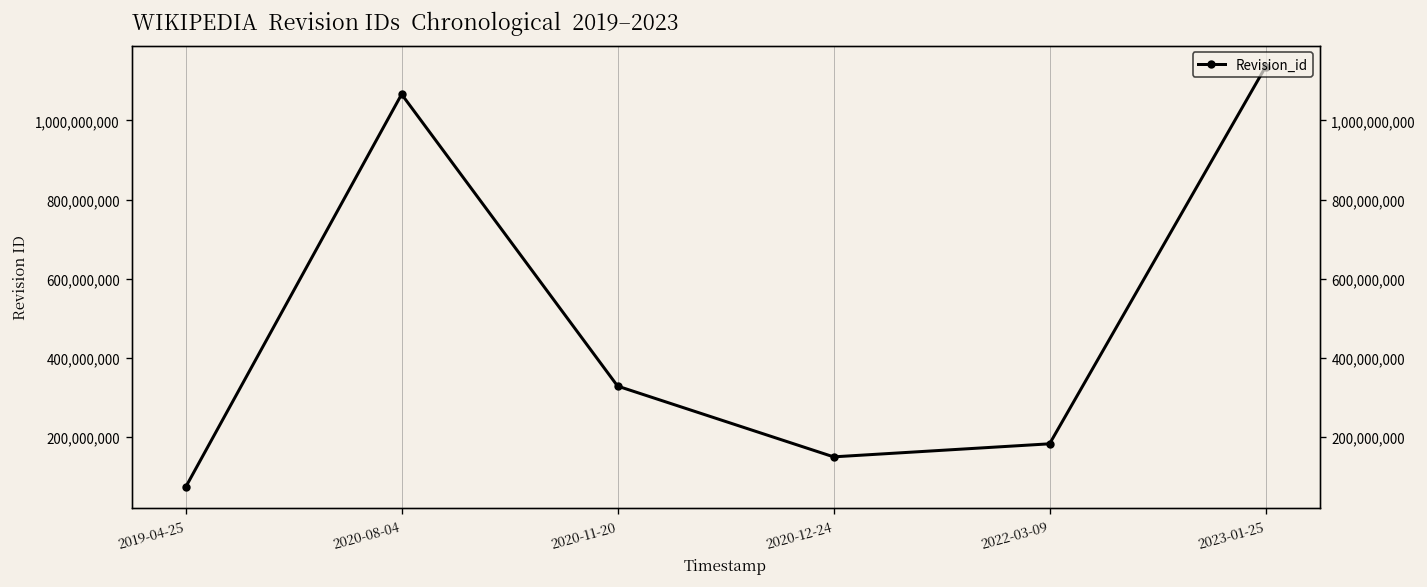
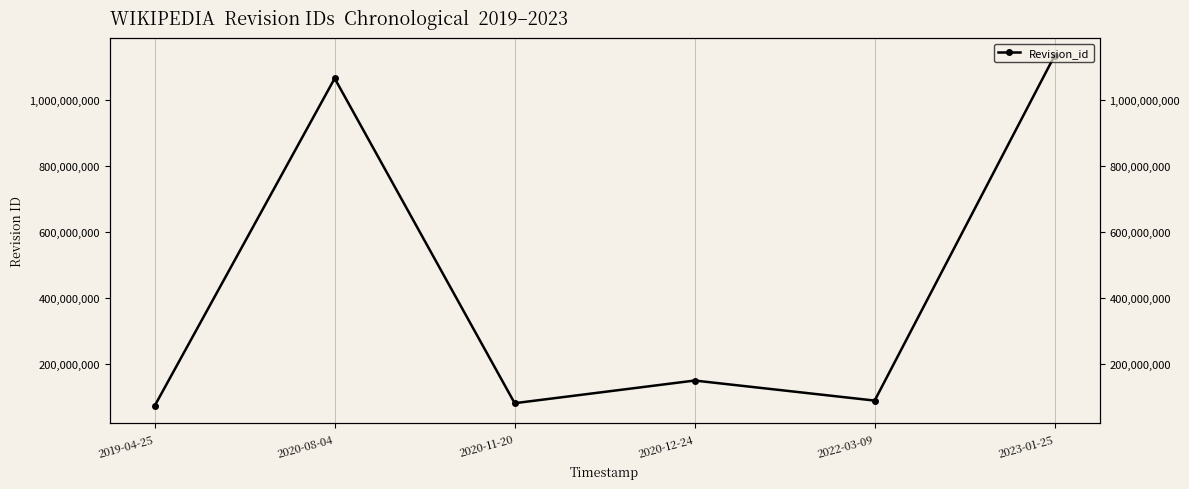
  {
    "2019-04-25": "70,000,000",
    "2020-08-04": "1,070,000,000",
-   "2020-11-20": "330,000,000",
+   "2020-11-20": "80,000,000",
    "2020-12-24": "150,000,000",
-   "2022-03-09": "180,000,000"
+   "2022-03-09": "90,000,000"
  }
